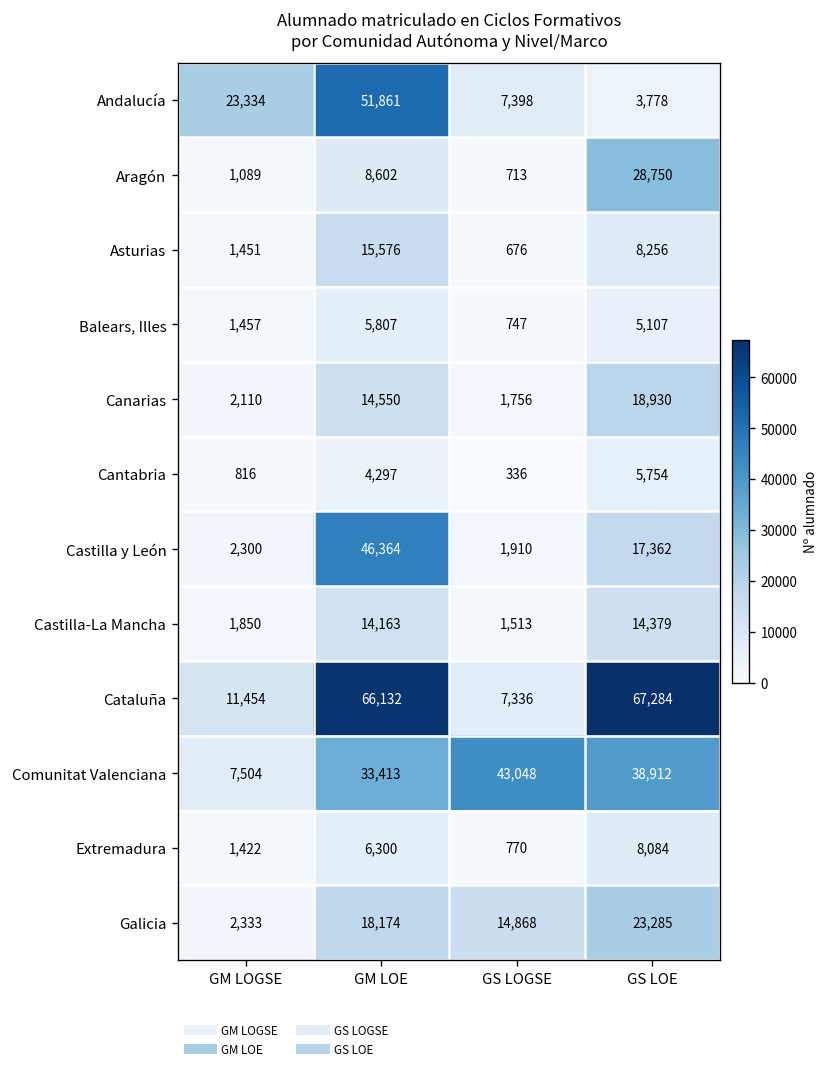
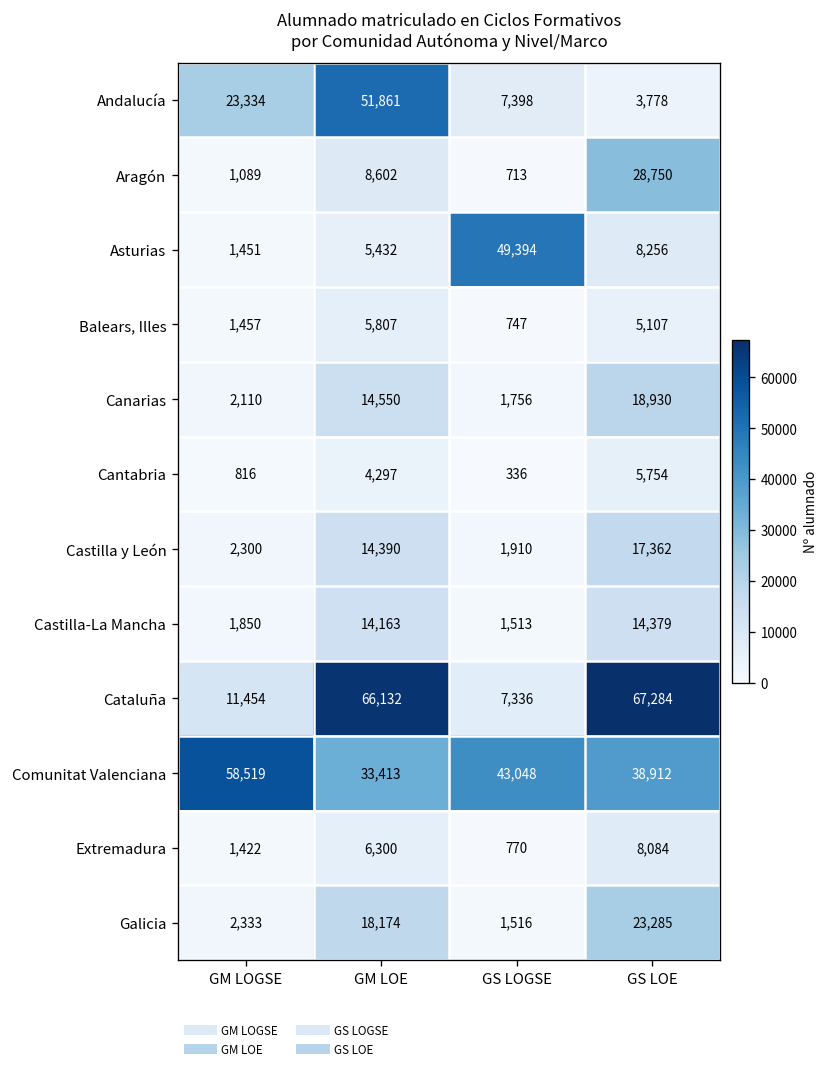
  {
    "Andalucía": {
      "GM LOGSE": "23,334",
      "GM LOE": "51,861",
      "GS LOGSE": "7,398",
      "GS LOE": "3,778"
    },
    "Aragón": {
      "GM LOGSE": "1,089",
      "GM LOE": "8,602",
      "GS LOGSE": "713",
      "GS LOE": "28,750"
    },
    "Asturias": {
      "GM LOGSE": "1,451",
-     "GM LOE": "15,576",
-     "GS LOGSE": "676",
+     "GM LOE": "5,432",
+     "GS LOGSE": "49,394",
      "GS LOE": "8,256"
    },
    "Balears, Illes": {
      "GM LOGSE": "1,457",
      "GM LOE": "5,807",
      "GS LOGSE": "747",
      "GS LOE": "5,107"
    },
    "Canarias": {
      "GM LOGSE": "2,110",
      "GM LOE": "14,550",
      "GS LOGSE": "1,756",
      "GS LOE": "18,930"
    },
    "Cantabria": {
      "GM LOGSE": "816",
      "GM LOE": "4,297",
      "GS LOGSE": "336",
      "GS LOE": "5,754"
    },
    "Castilla y León": {
      "GM LOGSE": "2,300",
-     "GM LOE": "46,364",
+     "GM LOE": "14,390",
      "GS LOGSE": "1,910",
      "GS LOE": "17,362"
    },
    "Castilla-La Mancha": {
      "GM LOGSE": "1,850",
      "GM LOE": "14,163",
      "GS LOGSE": "1,513",
      "GS LOE": "14,379"
    },
    "Cataluña": {
      "GM LOGSE": "11,454",
      "GM LOE": "66,132",
      "GS LOGSE": "7,336",
      "GS LOE": "67,284"
    },
    "Comunitat Valenciana": {
-     "GM LOGSE": "7,504",
+     "GM LOGSE": "58,519",
      "GM LOE": "33,413",
      "GS LOGSE": "43,048",
      "GS LOE": "38,912"
    },
    "Extremadura": {
      "GM LOGSE": "1,422",
      "GM LOE": "6,300",
      "GS LOGSE": "770",
      "GS LOE": "8,084"
    },
    "Galicia": {
      "GM LOGSE": "2,333",
      "GM LOE": "18,174",
-     "GS LOGSE": "14,868",
+     "GS LOGSE": "1,516",
      "GS LOE": "23,285"
    }
  }
